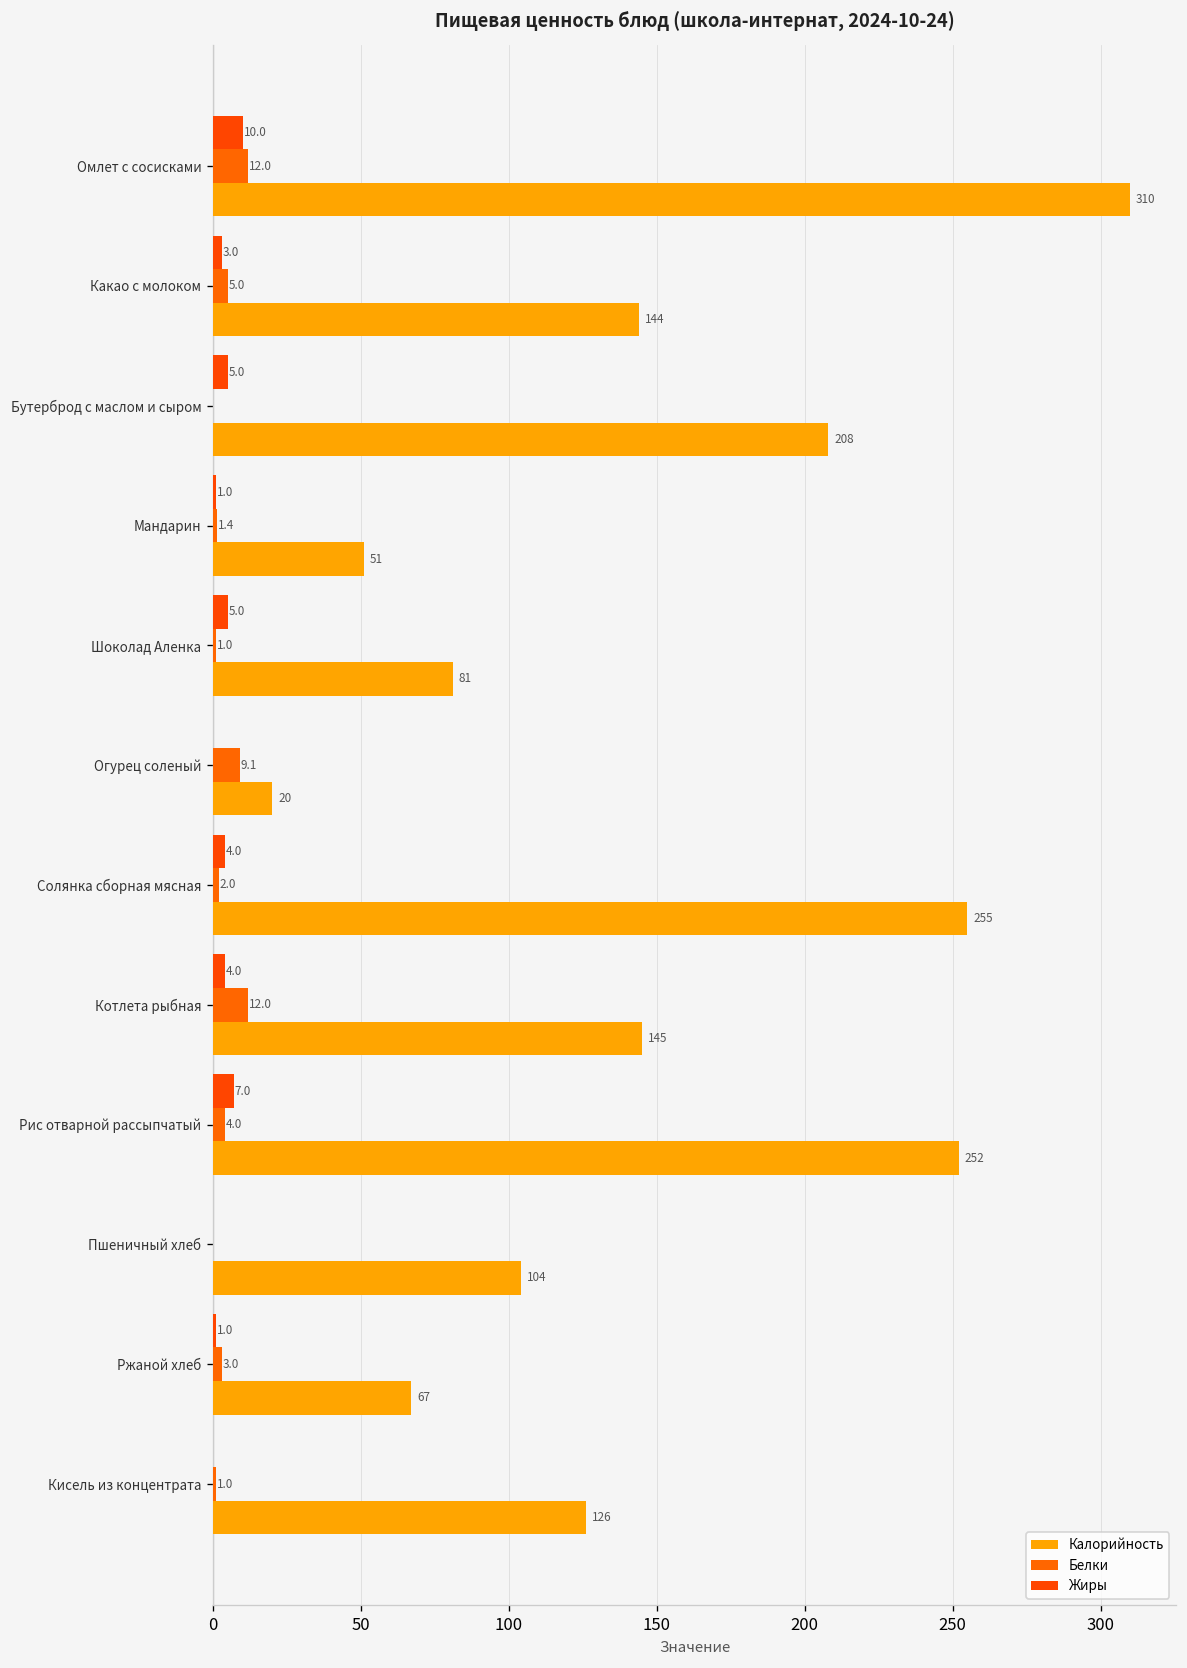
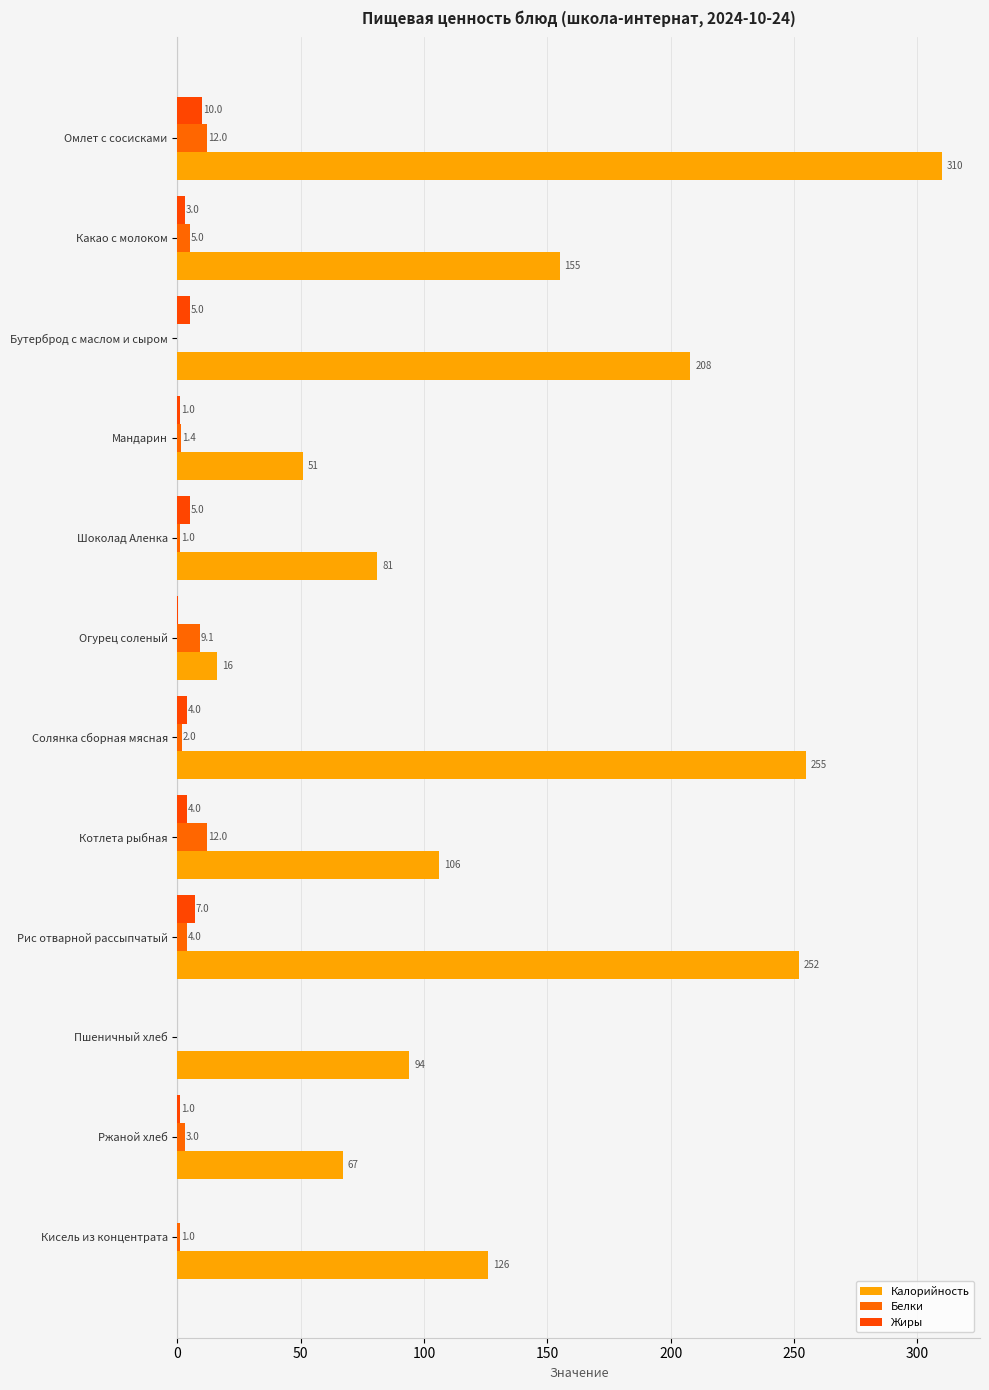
  {
    "Калорийность": {
      "Омлет с сосисками": 310,
-     "Какао с молоком": 144,
+     "Какао с молоком": 155,
      "Бутерброд с маслом и сыром": 208,
      "Мандарин": 51,
      "Шоколад Аленка": 81,
-     "Огурец соленый": 20,
+     "Огурец соленый": 16,
      "Солянка сборная мясная": 255,
-     "Котлета рыбная": 145,
+     "Котлета рыбная": 106,
      "Рис отварной рассыпчатый": 252,
-     "Пшеничный хлеб": 104,
+     "Пшеничный хлеб": 94,
      "Ржаной хлеб": 67,
      "Кисель из концентрата": 126
    }
  }
